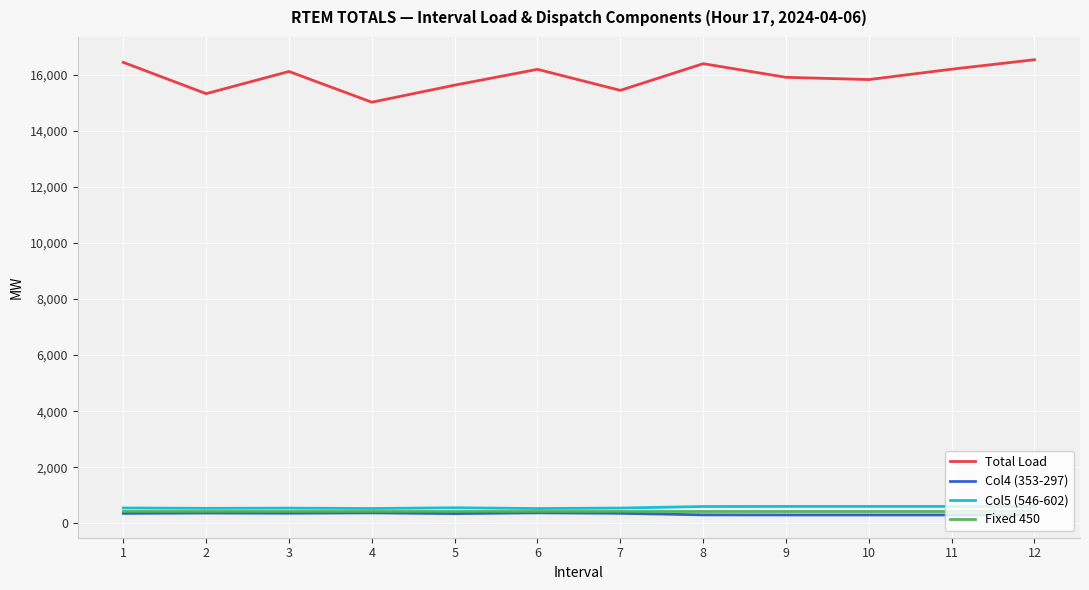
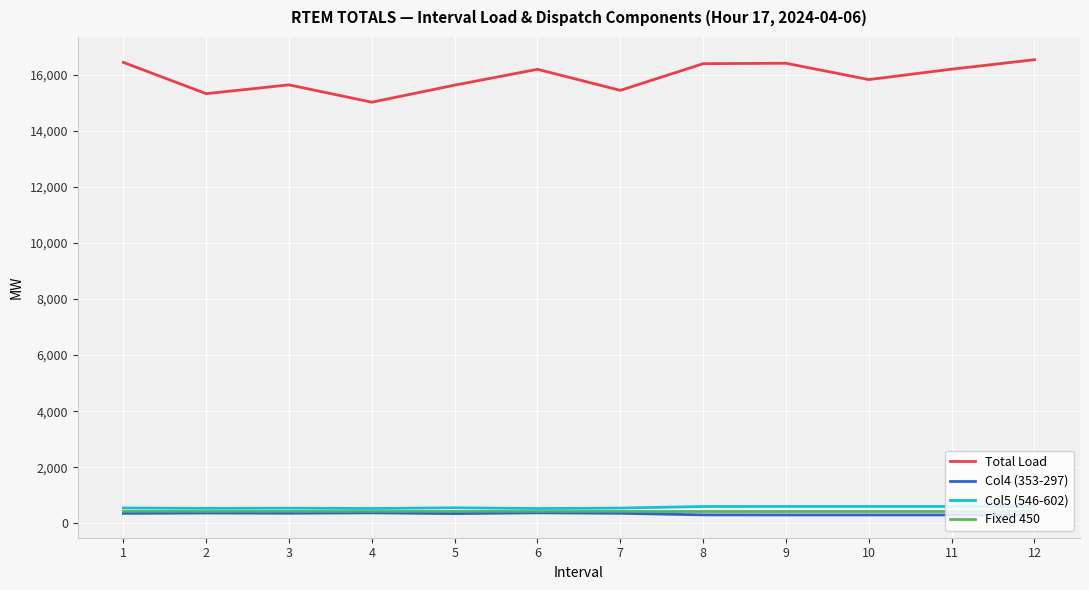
  {
    "Total Load": {
      "1": "16,400",
      "2": "15,300",
-     "3": "16,100",
+     "3": "15,600",
      "4": "15,000",
      "5": "15,600",
      "6": "16,200",
      "7": "15,400",
      "8": "16,400",
-     "9": "15,900",
+     "9": "16,400",
      "10": "15,800",
      "11": "16,200",
      "12": "16,500"
    },
    "Col4 (353-297)": {
      "1": "400",
      "3": "400",
      "5": "300",
      "7": "400",
      "8": "300",
      "9": "300",
      "10": "300"
    },
    "Col5 (546-602)": {
      "1": "500",
      "3": "500",
      "5": "600",
      "7": "500",
      "8": "600",
      "9": "600",
      "10": "600"
    },
    "Fixed 450": {
      "1": "500",
      "3": "500",
      "5": "500",
      "7": "500",
      "8": "500",
      "9": "500",
      "10": "500"
    }
  }
